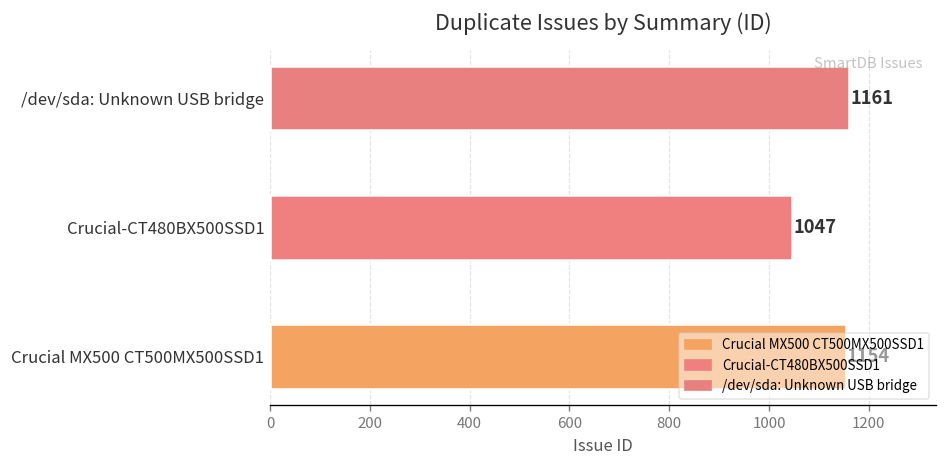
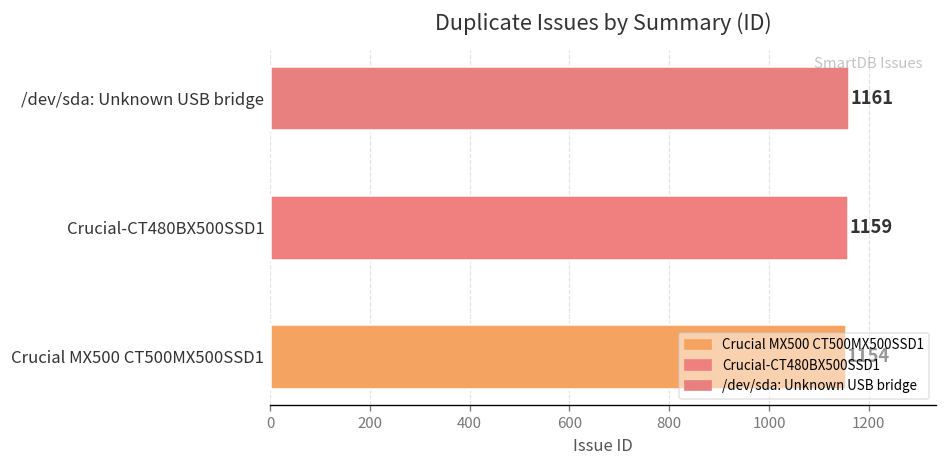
  {
    "/dev/sda: Unknown USB bridge": 1161,
-   "Crucial-CT480BX500SSD1": 1047
+   "Crucial-CT480BX500SSD1": 1159
  }
